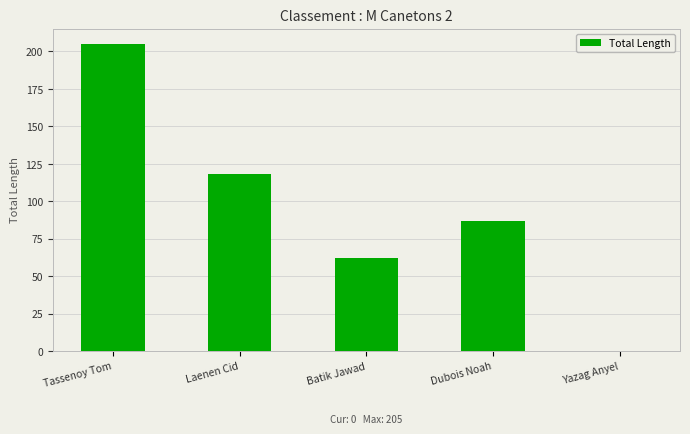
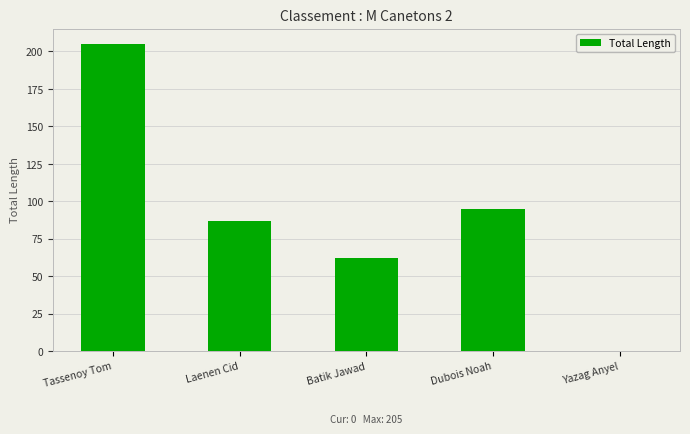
  {
    "Tassenoy Tom": 205,
-   "Laenen Cid": 118,
+   "Laenen Cid": 87,
    "Batik Jawad": 62,
-   "Dubois Noah": 87,
+   "Dubois Noah": 95,
    "Yazag Anyel": 0
  }
